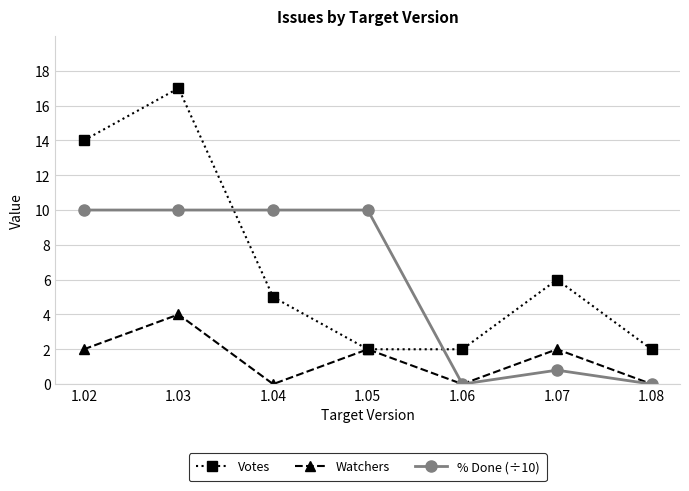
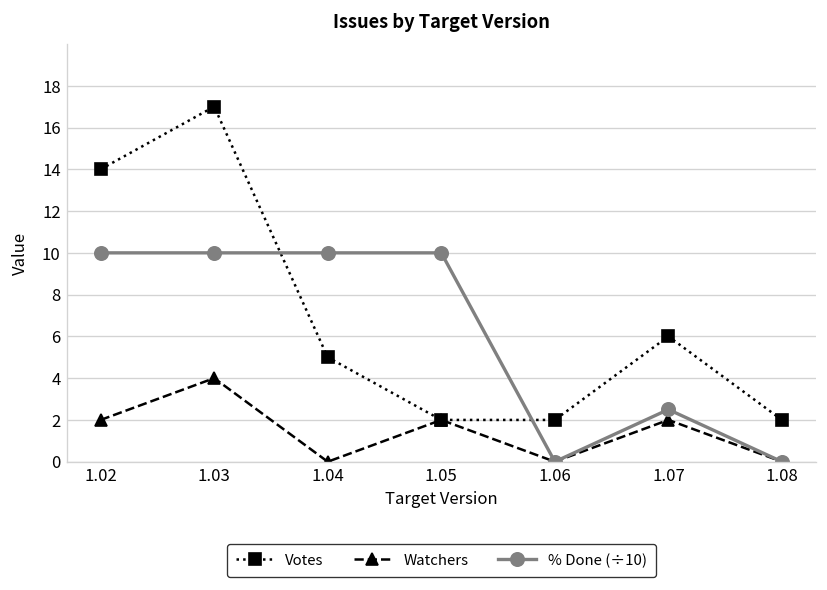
  {
    "% Done (÷10)": {
      "1.02": 10.0,
      "1.03": 10.0,
      "1.04": 10.0,
      "1.05": 10.0,
-     "1.07": 0.8
+     "1.07": 2.5
    }
  }
